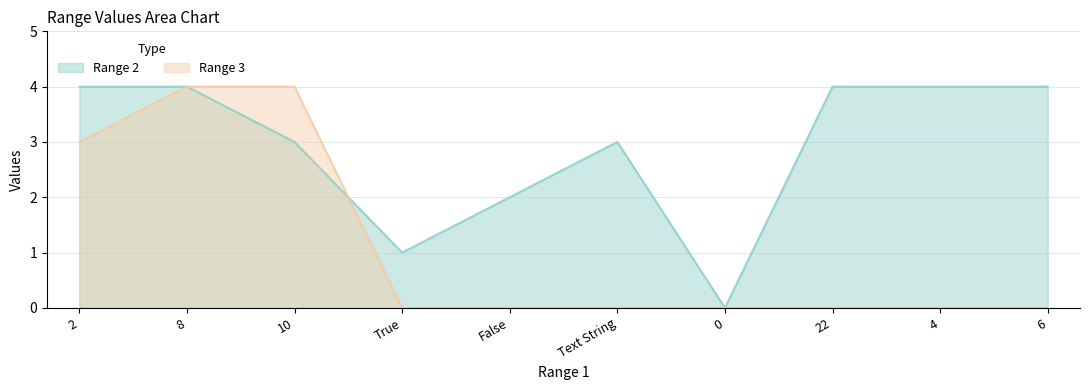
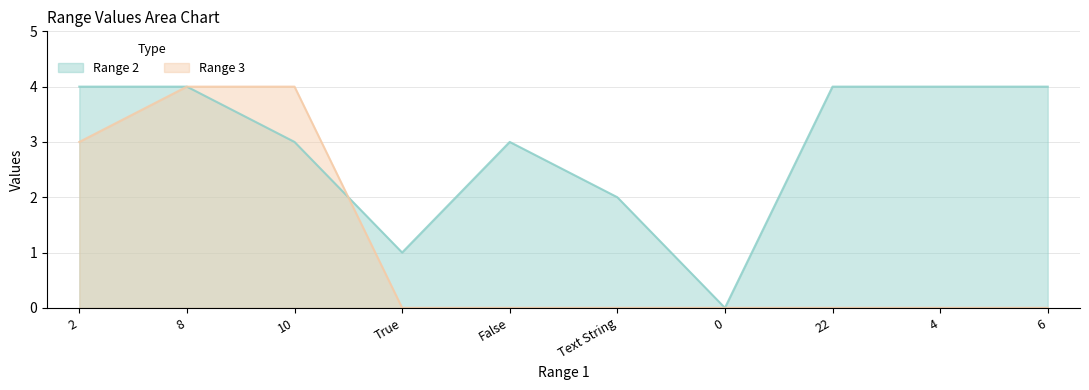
  {
    "Range 2": {
      "2": 4,
      "10": 3,
      "True": 1,
-     "False": 2,
-     "Text String": 3,
+     "False": 3,
+     "Text String": 2,
      "22": 4,
      "4": 4,
      "6": 4
    },
    "Range 3": {
      "2": 3,
      "10": 4,
      "True": 0,
      "False": 0,
      "Text String": 0,
      "22": 0,
      "4": 0,
      "6": 0
    }
  }
